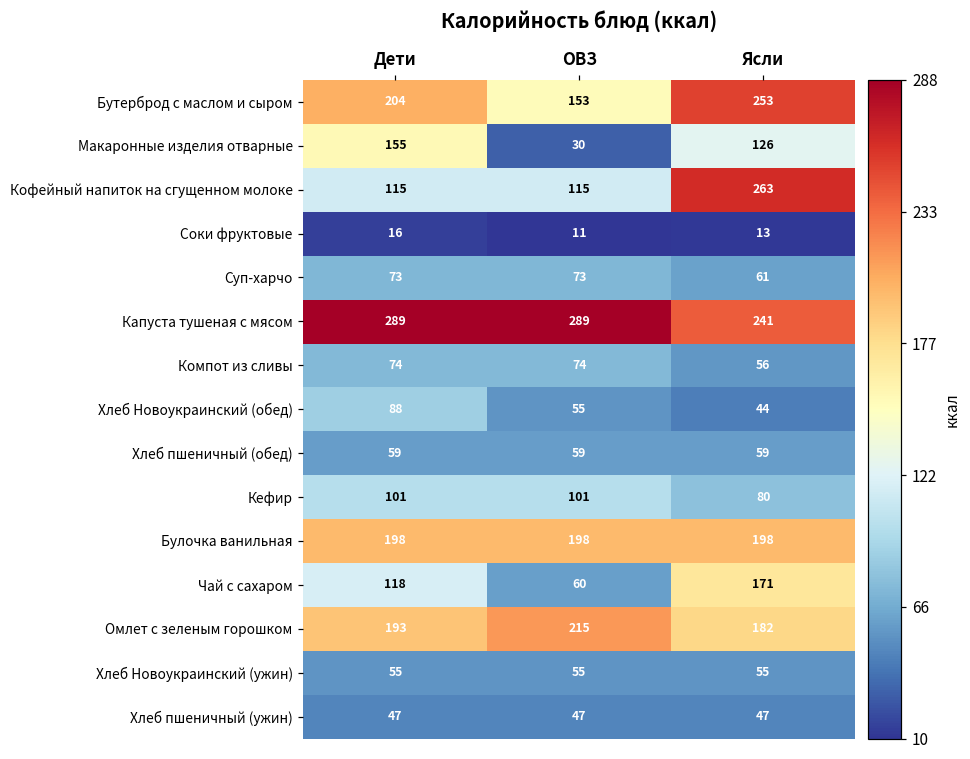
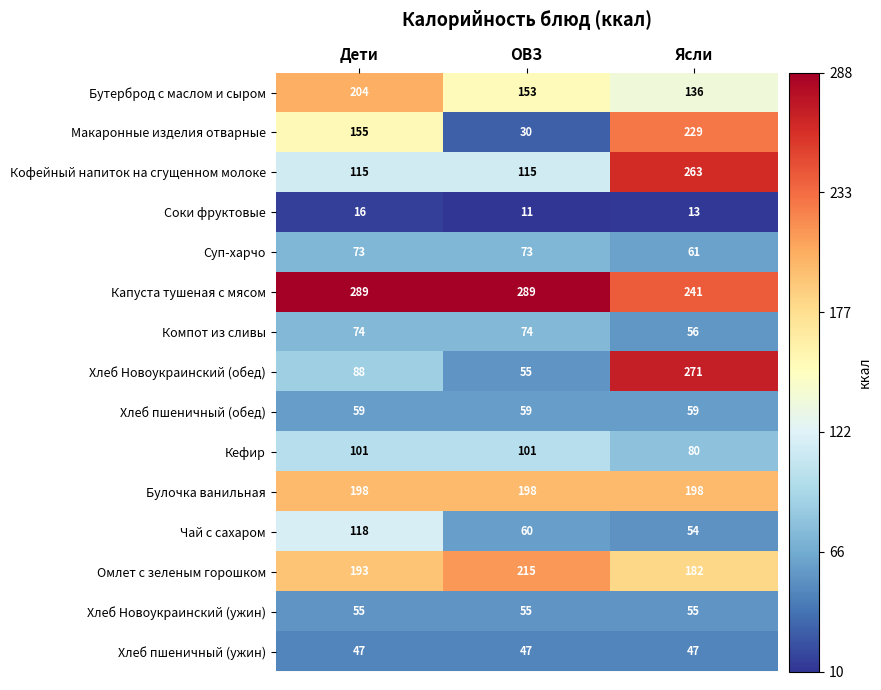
  {
    "Бутерброд с маслом и сыром": {
      "Дети": 204,
      "ОВЗ": 153,
-     "Ясли": 253
+     "Ясли": 136
    },
    "Макаронные изделия отварные": {
      "Дети": 155,
      "ОВЗ": 30,
-     "Ясли": 126
+     "Ясли": 229
    },
    "Кофейный напиток на сгущенном молоке": {
      "Дети": 115,
      "ОВЗ": 115,
      "Ясли": 263
    },
    "Соки фруктовые": {
      "Дети": 16,
      "ОВЗ": 11,
      "Ясли": 13
    },
    "Суп-харчо": {
      "Дети": 73,
      "ОВЗ": 73,
      "Ясли": 61
    },
    "Капуста тушеная с мясом": {
      "Дети": 289,
      "ОВЗ": 289,
      "Ясли": 241
    },
    "Компот из сливы": {
      "Дети": 74,
      "ОВЗ": 74,
      "Ясли": 56
    },
    "Хлеб Новоукраинский (обед)": {
      "Дети": 88,
      "ОВЗ": 55,
-     "Ясли": 44
+     "Ясли": 271
    },
    "Хлеб пшеничный (обед)": {
      "Дети": 59,
      "ОВЗ": 59,
      "Ясли": 59
    },
    "Кефир": {
      "Дети": 101,
      "ОВЗ": 101,
      "Ясли": 80
    },
    "Булочка ванильная": {
      "Дети": 198,
      "ОВЗ": 198,
      "Ясли": 198
    },
    "Чай с сахаром": {
      "Дети": 118,
      "ОВЗ": 60,
-     "Ясли": 171
+     "Ясли": 54
    },
    "Омлет с зеленым горошком": {
      "Дети": 193,
      "ОВЗ": 215,
      "Ясли": 182
    },
    "Хлеб Новоукраинский (ужин)": {
      "Дети": 55,
      "ОВЗ": 55,
      "Ясли": 55
    },
    "Хлеб пшеничный (ужин)": {
      "Дети": 47,
      "ОВЗ": 47,
      "Ясли": 47
    }
  }
